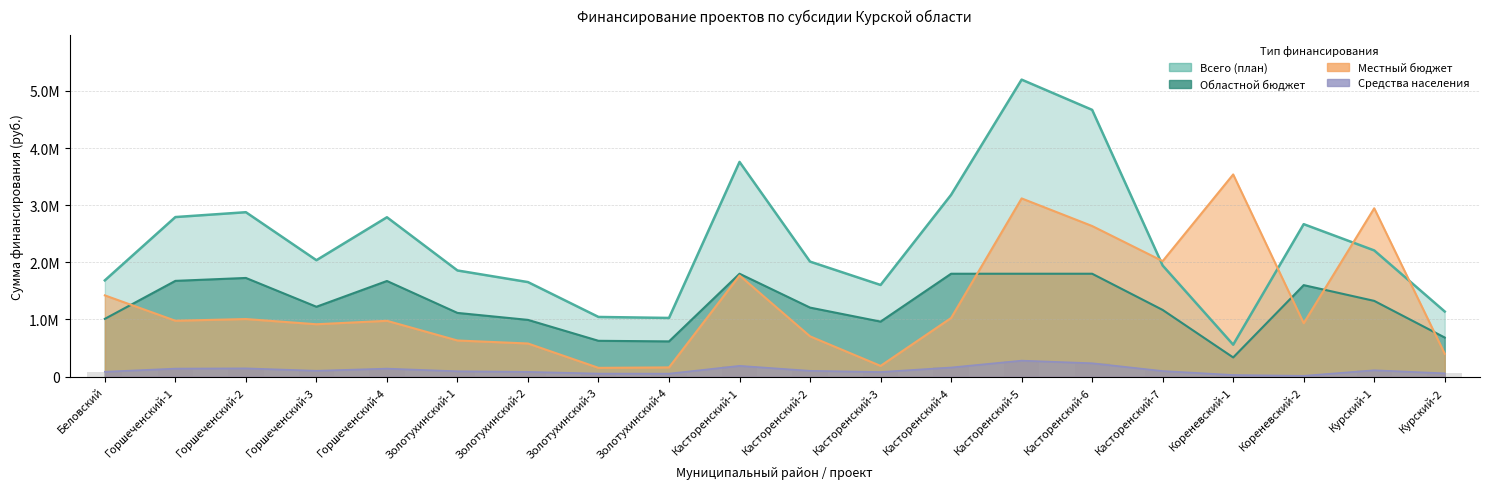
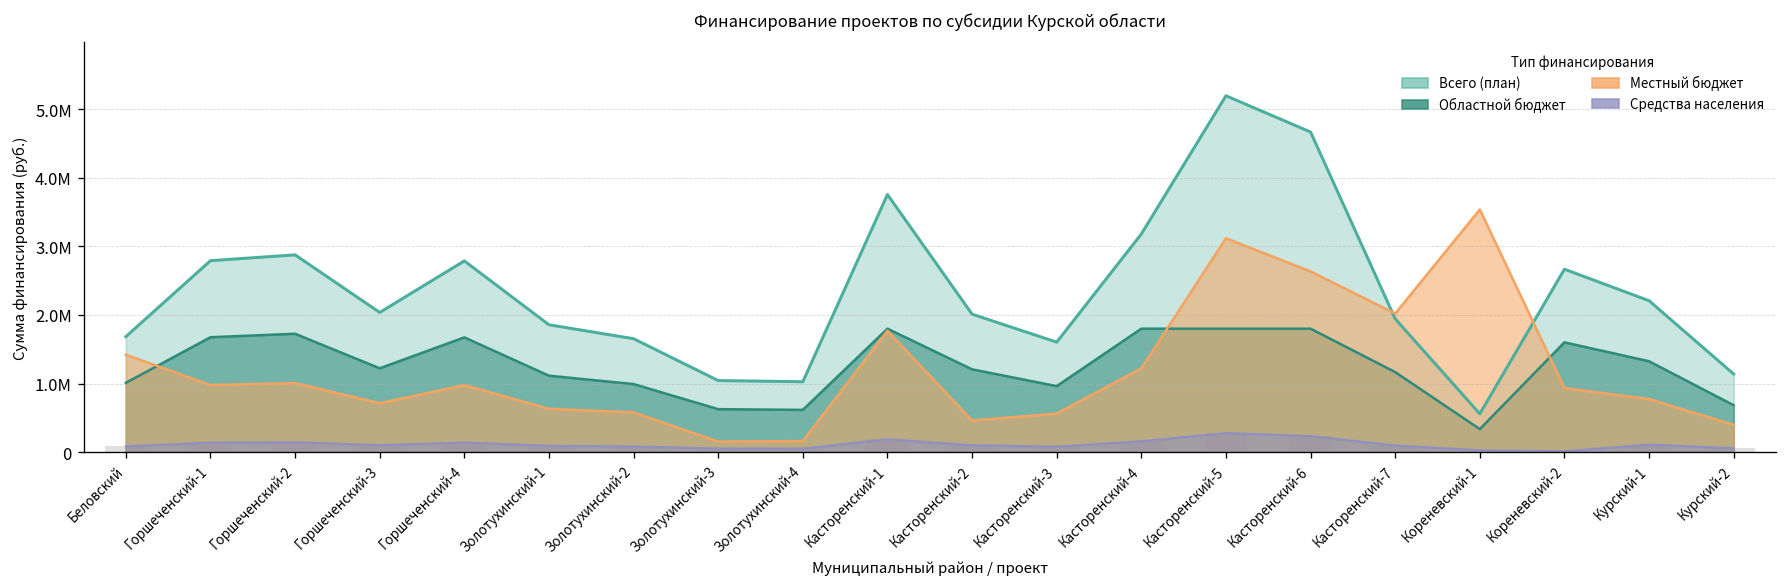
  {
    "Местный бюджет": {
      "Беловский": 1400000,
      "Горшеченский-1": 1000000,
      "Горшеченский-2": 1000000,
-     "Горшеченский-3": 900000,
+     "Горшеченский-3": 700000,
      "Горшеченский-4": 1000000,
      "Золотухинский-1": 600000,
      "Золотухинский-2": 600000,
      "Золотухинский-3": 200000,
      "Золотухинский-4": 200000,
-     "Касторенский-2": 700000,
-     "Касторенский-3": 200000,
-     "Касторенский-4": 1000000,
+     "Касторенский-2": 500000,
+     "Касторенский-3": 600000,
+     "Касторенский-4": 1200000,
      "Касторенский-5": 3100000,
      "Касторенский-6": 2600000,
      "Касторенский-7": 2000000,
      "Кореневский-1": 3500000,
      "Кореневский-2": 900000,
-     "Курский-1": 2900000,
+     "Курский-1": 800000,
      "Курский-2": 400000
    }
  }
